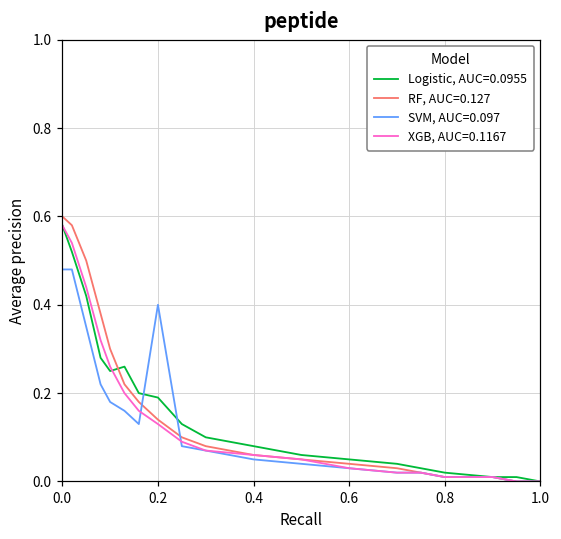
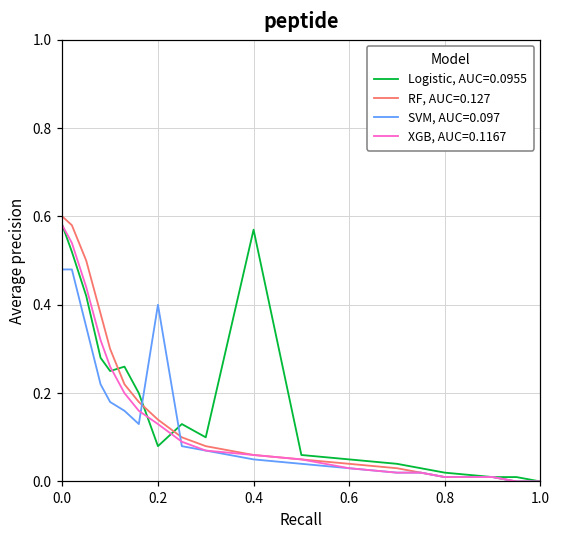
  {
    "Logistic, AUC=0.0955": {
-     "0.2": 0.19,
-     "0.4": 0.08,
+     "0.2": 0.08,
+     "0.4": 0.57,
      "0.6": 0.05,
      "0.8": 0.02
    },
    "RF, AUC=0.127": {
      "0.0": 0.60,
      "0.2": 0.14,
      "0.6": 0.04
    },
    "SVM, AUC=0.097": {
      "0.0": 0.48,
      "0.2": 0.40,
      "0.4": 0.05
    },
    "XGB, AUC=0.1167": {
      "0.2": 0.13
    }
  }
